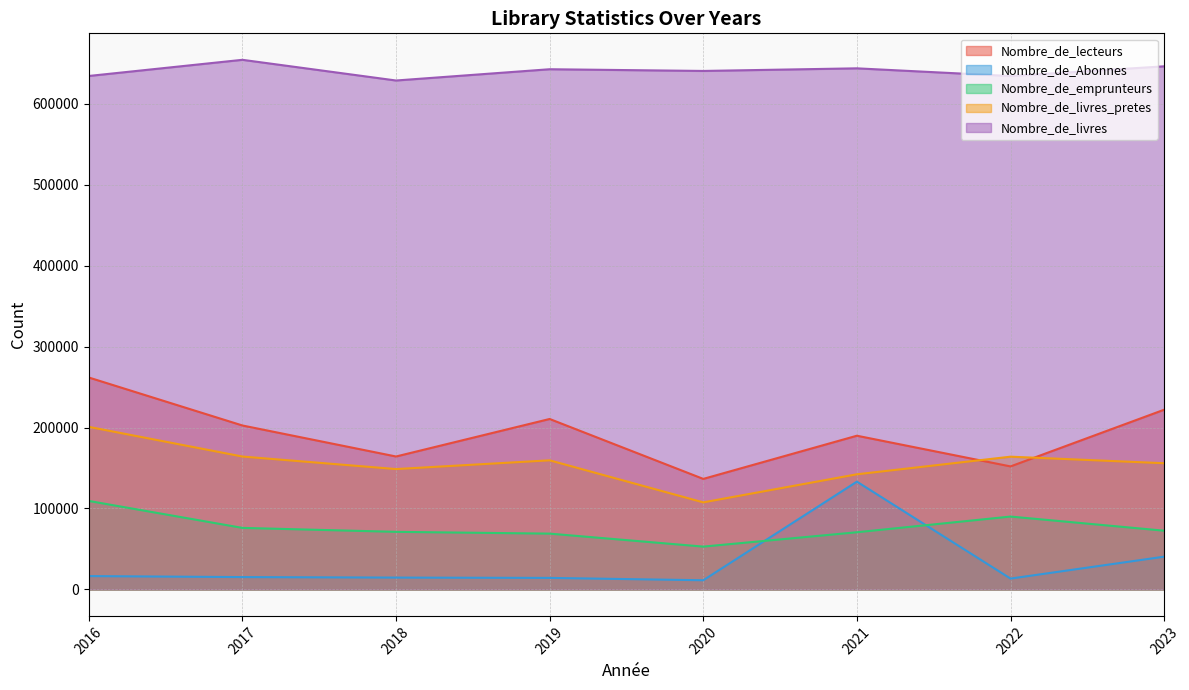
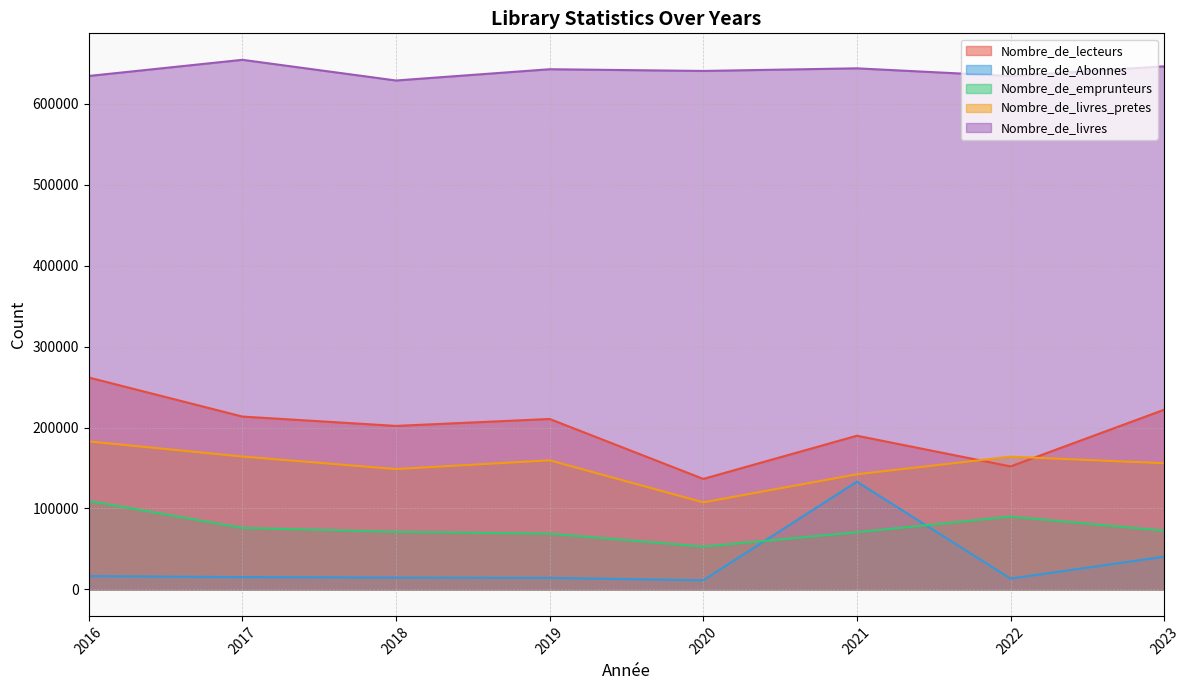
  {
    "Nombre_de_lecteurs": {
      "2016": 260000,
-     "2017": 200000,
-     "2018": 160000,
+     "2017": 210000,
+     "2018": 200000,
      "2019": 210000,
      "2020": 140000,
      "2021": 190000,
      "2022": 150000,
      "2023": 220000
    },
    "Nombre_de_Abonnes": {
      "2016": 20000,
      "2017": 20000,
      "2018": 10000,
      "2019": 10000,
      "2020": 10000,
      "2021": 130000,
      "2022": 10000,
      "2023": 40000
    },
    "Nombre_de_emprunteurs": {
      "2016": 110000,
      "2017": 80000,
      "2018": 70000,
      "2019": 70000,
      "2020": 50000,
      "2021": 70000,
      "2022": 90000,
      "2023": 70000
    },
    "Nombre_de_livres_pretes": {
-     "2016": 200000,
+     "2016": 180000,
      "2017": 160000,
      "2018": 150000,
      "2019": 160000,
      "2020": 110000,
      "2021": 140000,
      "2022": 160000,
      "2023": 160000
    },
    "Nombre_de_livres": {
      "2016": 630000,
      "2017": 650000,
      "2018": 630000,
      "2019": 640000,
      "2020": 640000,
      "2021": 640000,
      "2023": 650000
    }
  }
